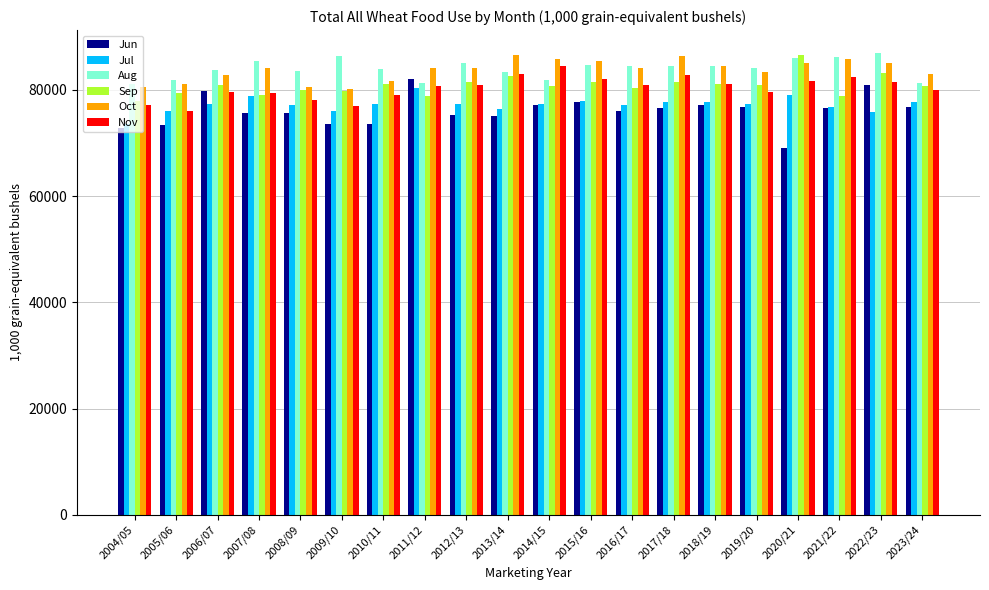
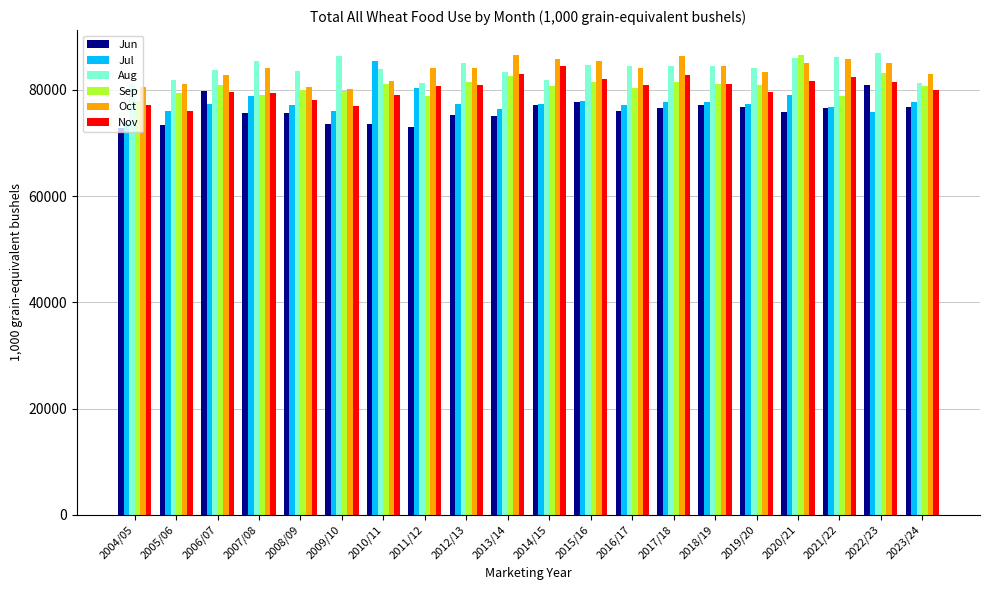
  {
    "Jun": {
      "2005/06": 73000,
      "2006/07": 80000,
      "2007/08": 76000,
      "2008/09": 76000,
      "2009/10": 74000,
      "2010/11": 74000,
-     "2011/12": 82000,
+     "2011/12": 73000,
      "2012/13": 75000,
      "2013/14": 75000,
      "2014/15": 77000,
      "2015/16": 78000,
      "2016/17": 76000,
      "2017/18": 77000,
      "2018/19": 77000,
      "2019/20": 77000,
-     "2020/21": 69000,
+     "2020/21": 76000,
      "2021/22": 77000,
      "2022/23": 81000,
      "2023/24": 77000
    },
    "Jul": {
      "2005/06": 76000,
      "2006/07": 77000,
      "2007/08": 79000,
      "2008/09": 77000,
      "2009/10": 76000,
-     "2010/11": 77000,
+     "2010/11": 85000,
      "2011/12": 80000,
      "2012/13": 77000,
      "2013/14": 76000,
      "2014/15": 77000,
      "2015/16": 78000,
      "2016/17": 77000,
      "2017/18": 78000,
      "2018/19": 78000,
      "2019/20": 77000,
      "2020/21": 79000,
      "2021/22": 77000,
      "2022/23": 76000,
      "2023/24": 78000
    },
    "Aug": {
      "2005/06": 82000,
      "2006/07": 84000,
      "2007/08": 85000,
      "2008/09": 83000,
      "2009/10": 86000,
      "2010/11": 84000,
      "2011/12": 81000,
      "2012/13": 85000,
      "2013/14": 83000,
      "2014/15": 82000,
      "2015/16": 85000,
      "2016/17": 84000,
      "2017/18": 85000,
      "2018/19": 84000,
      "2019/20": 84000,
      "2020/21": 86000,
      "2021/22": 86000,
      "2022/23": 87000,
      "2023/24": 81000
    },
    "Sep": {
      "2005/06": 79000,
      "2006/07": 81000,
      "2007/08": 79000,
      "2008/09": 80000,
      "2009/10": 80000,
      "2010/11": 81000,
      "2011/12": 79000,
      "2012/13": 82000,
      "2013/14": 83000,
      "2014/15": 81000,
      "2015/16": 81000,
      "2016/17": 80000,
      "2017/18": 81000,
      "2018/19": 81000,
      "2019/20": 81000,
      "2020/21": 87000,
      "2021/22": 79000,
      "2022/23": 83000,
      "2023/24": 81000
    },
    "Oct": {
      "2005/06": 81000,
      "2006/07": 83000,
      "2007/08": 84000,
      "2008/09": 80000,
      "2009/10": 80000,
      "2010/11": 82000,
      "2011/12": 84000,
      "2012/13": 84000,
      "2013/14": 86000,
      "2014/15": 86000,
      "2015/16": 85000,
      "2016/17": 84000,
      "2017/18": 86000,
      "2018/19": 84000,
      "2019/20": 83000,
      "2020/21": 85000,
      "2021/22": 86000,
      "2022/23": 85000,
      "2023/24": 83000
    },
    "Nov": {
      "2004/05": 77000,
      "2005/06": 76000,
      "2006/07": 80000,
      "2007/08": 79000,
      "2008/09": 78000,
      "2009/10": 77000,
      "2010/11": 79000,
      "2011/12": 81000,
      "2012/13": 81000,
      "2013/14": 83000,
      "2014/15": 84000,
      "2015/16": 82000,
      "2016/17": 81000,
      "2017/18": 83000,
      "2018/19": 81000,
      "2019/20": 80000,
      "2020/21": 82000,
      "2021/22": 82000,
      "2022/23": 81000,
      "2023/24": 80000
    }
  }
